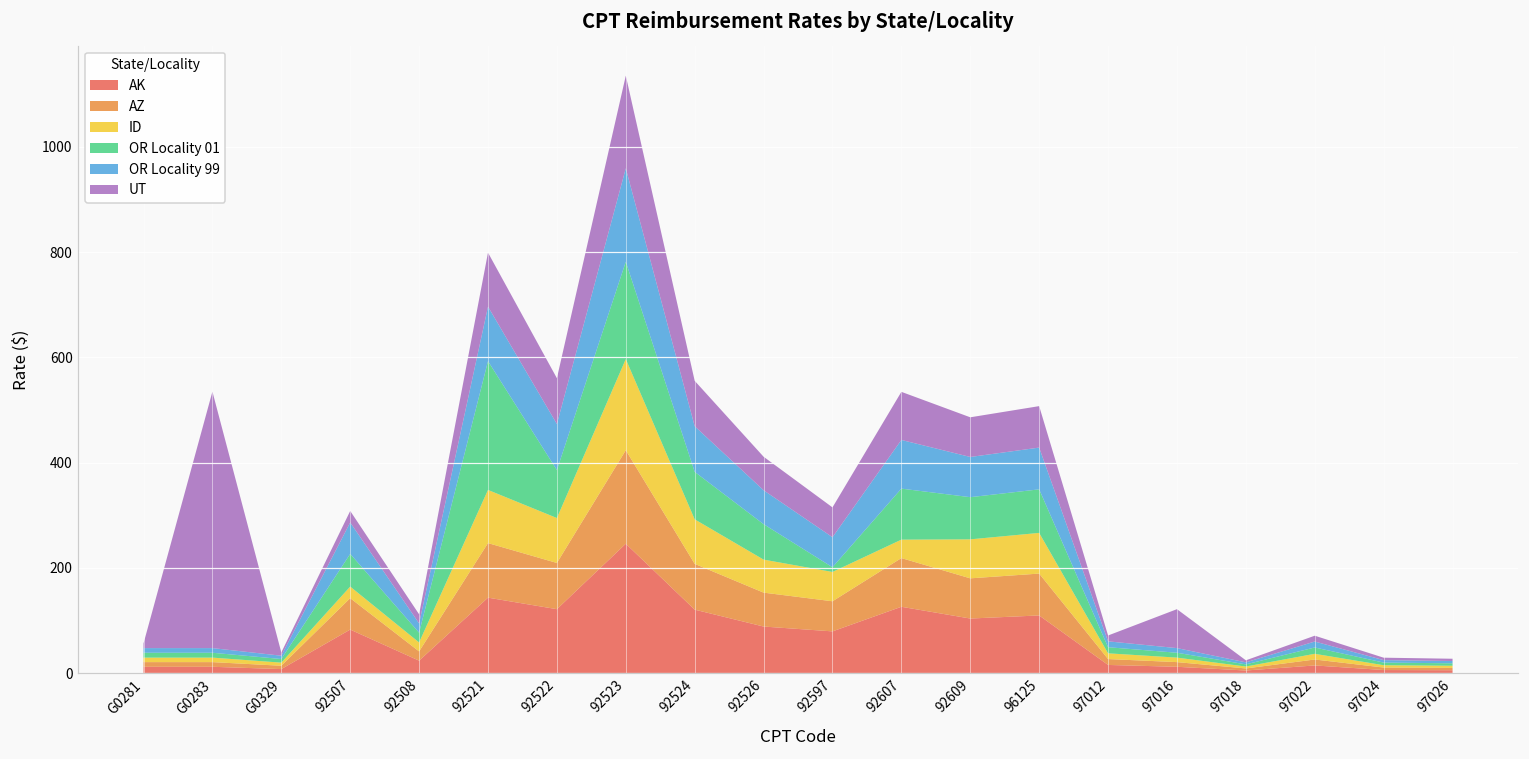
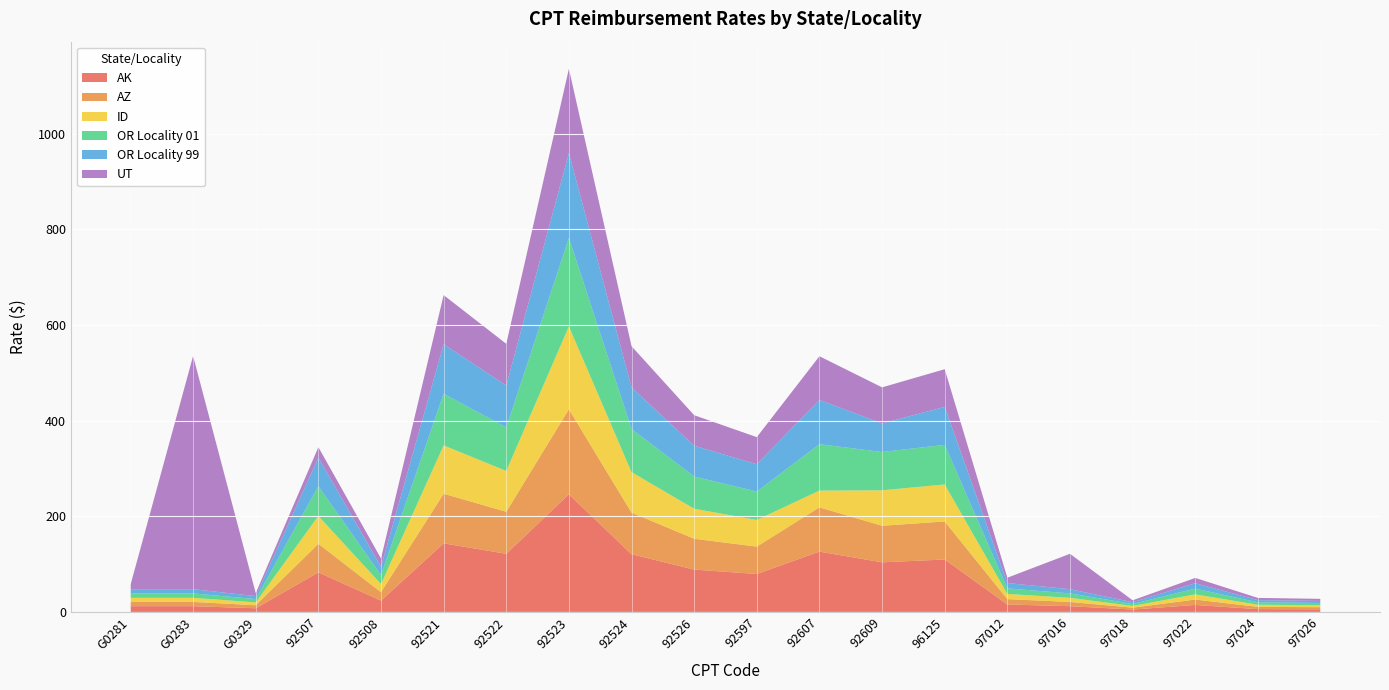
  {
    "ID": {
      "G0281": 10,
      "G0283": 10,
      "G0329": 10,
-     "92507": 20,
+     "92507": 60,
      "92508": 20,
      "92521": 100,
      "92522": 90,
      "92523": 170,
      "92524": 80,
      "92526": 60,
      "92597": 60,
      "92607": 40,
      "92609": 70,
      "96125": 80,
      "97012": 10,
      "97016": 10,
      "97022": 10
    },
    "OR Locality 01": {
      "G0281": 10,
      "G0283": 10,
      "G0329": 10,
      "92507": 60,
      "92508": 20,
-     "92521": 240,
+     "92521": 110,
      "92522": 90,
      "92523": 190,
      "92524": 90,
      "92526": 70,
-     "92597": 10,
+     "92597": 60,
      "92607": 100,
      "92609": 80,
      "96125": 80,
      "97012": 10,
      "97016": 10,
      "97022": 10
    },
    "OR Locality 99": {
      "G0281": 10,
      "G0283": 10,
      "G0329": 10,
      "92507": 60,
      "92508": 20,
      "92521": 100,
      "92522": 90,
      "92523": 180,
      "92524": 90,
      "92526": 60,
      "92597": 60,
      "92607": 90,
-     "92609": 80,
+     "92609": 60,
      "96125": 80,
      "97012": 10,
      "97016": 10,
      "97022": 10
    },
    "UT": {
      "G0281": 10,
      "G0283": 490,
      "G0329": 10,
      "92507": 20,
      "92508": 20,
      "92521": 100,
      "92522": 90,
      "92523": 180,
      "92524": 90,
      "92526": 60,
      "92597": 60,
      "92607": 90,
      "92609": 80,
      "96125": 80,
      "97012": 10,
      "97016": 70,
      "97022": 10
    }
  }
